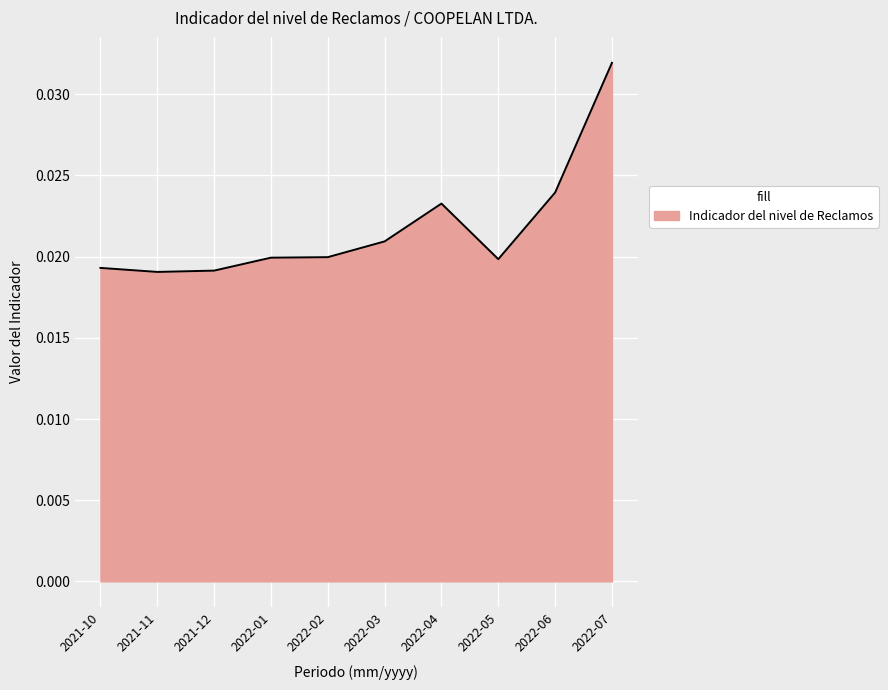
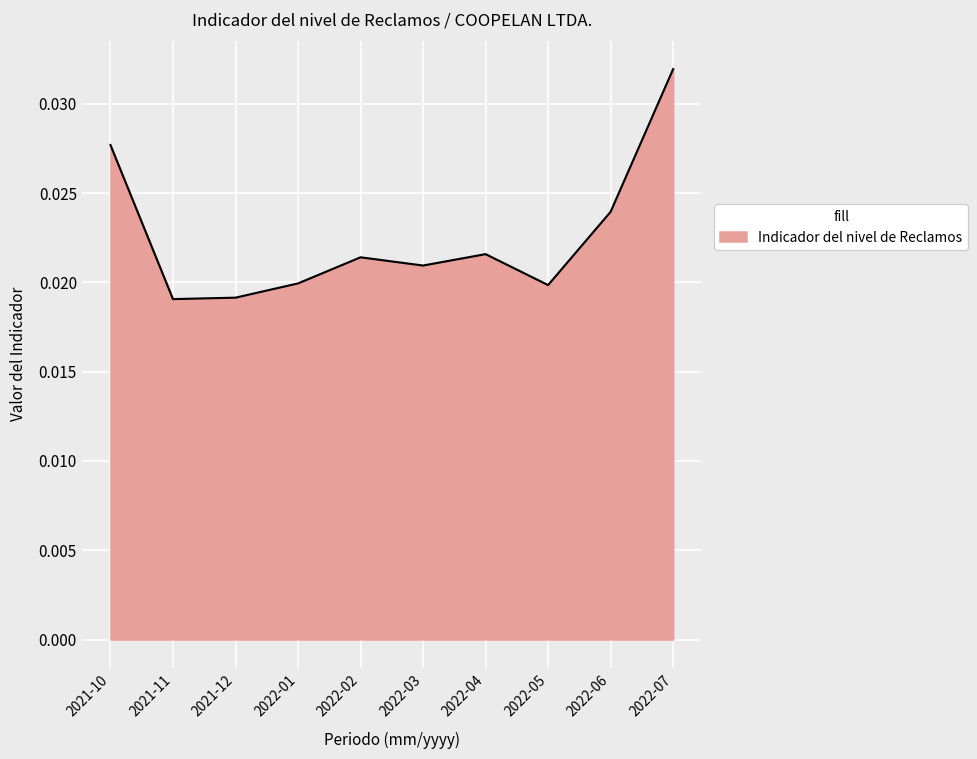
  {
-   "2021-10": 0.0193,
+   "2021-10": 0.0277,
    "2021-11": 0.0191,
    "2021-12": 0.0191,
    "2022-01": 0.0199,
-   "2022-02": 0.0200,
+   "2022-02": 0.0214,
    "2022-03": 0.0209,
-   "2022-04": 0.0233,
+   "2022-04": 0.0216,
    "2022-05": 0.0198,
    "2022-06": 0.0239,
    "2022-07": 0.0319
  }
